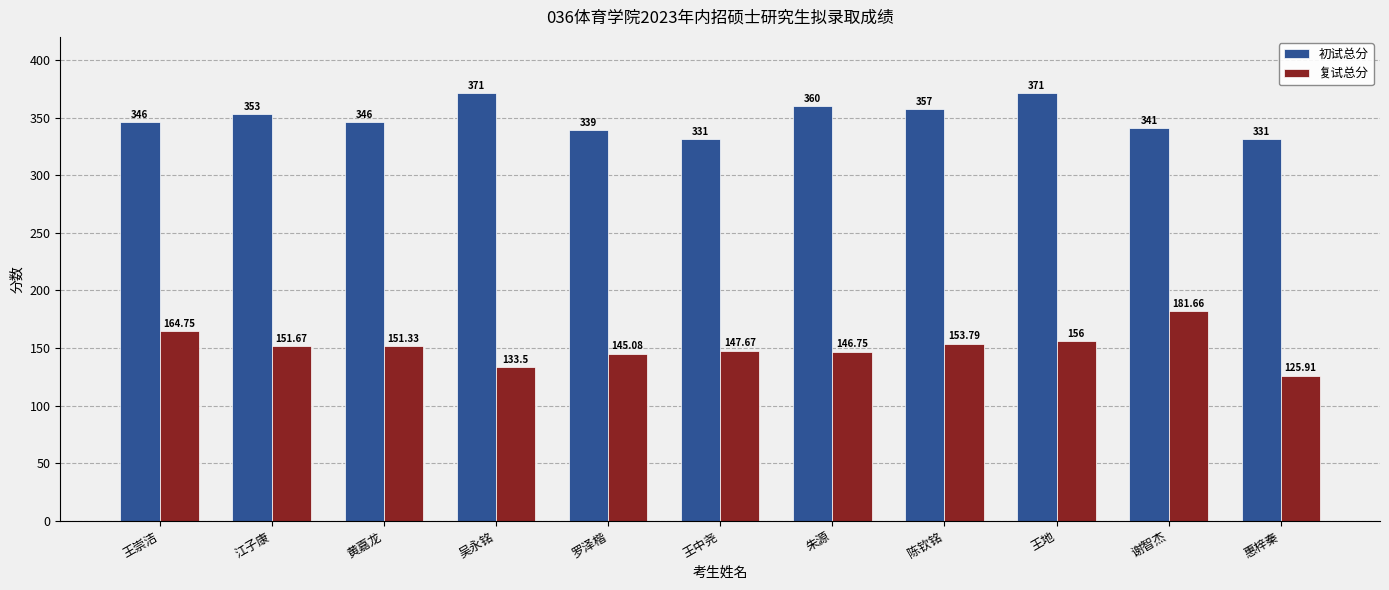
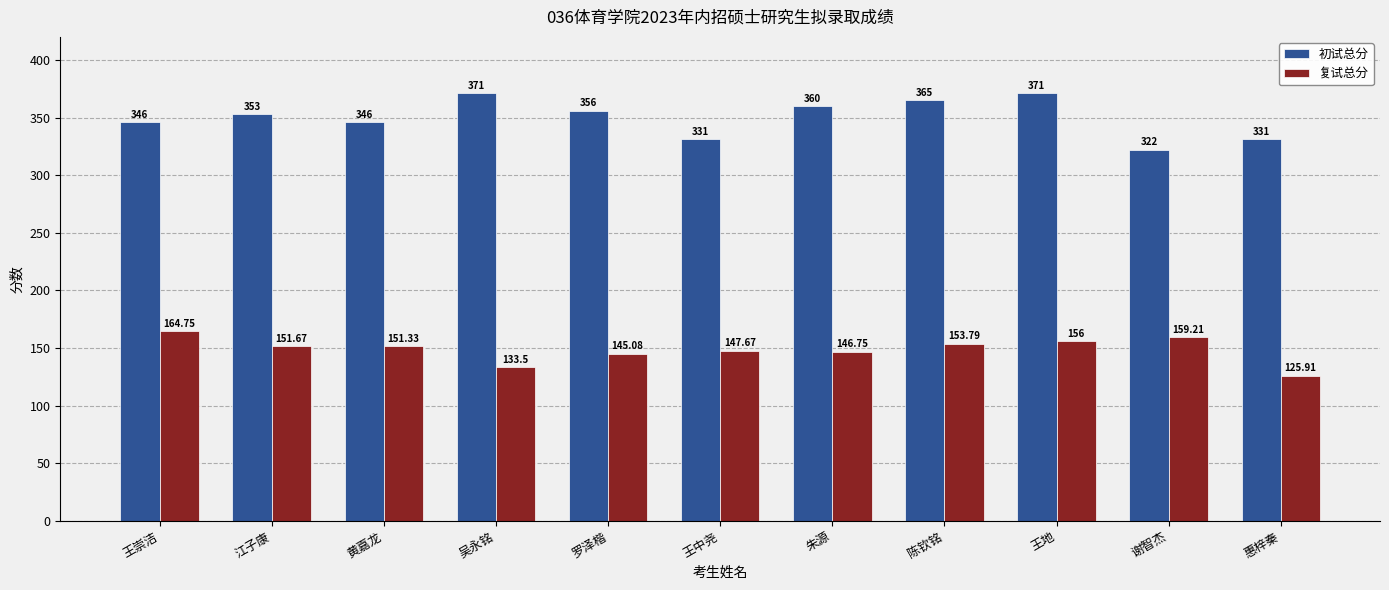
  {
    "初试总分": {
      "王崇洁": 346,
      "江子康": 353,
      "黄嘉龙": 346,
      "吴永铭": 371,
-     "罗泽楷": 339,
+     "罗泽楷": 356,
      "王中尧": 331,
      "朱源": 360,
-     "陈钦铭": 357,
+     "陈钦铭": 365,
      "王地": 371,
-     "谢智杰": 341,
+     "谢智杰": 322,
      "惠梓秦": 331
    },
    "复试总分": {
      "王崇洁": 164.75,
      "江子康": 151.67,
      "黄嘉龙": 151.33,
      "吴永铭": 133.5,
      "罗泽楷": 145.08,
      "王中尧": 147.67,
      "朱源": 146.75,
      "陈钦铭": 153.79,
      "王地": 156,
-     "谢智杰": 181.66,
+     "谢智杰": 159.21,
      "惠梓秦": 125.91
    }
  }
